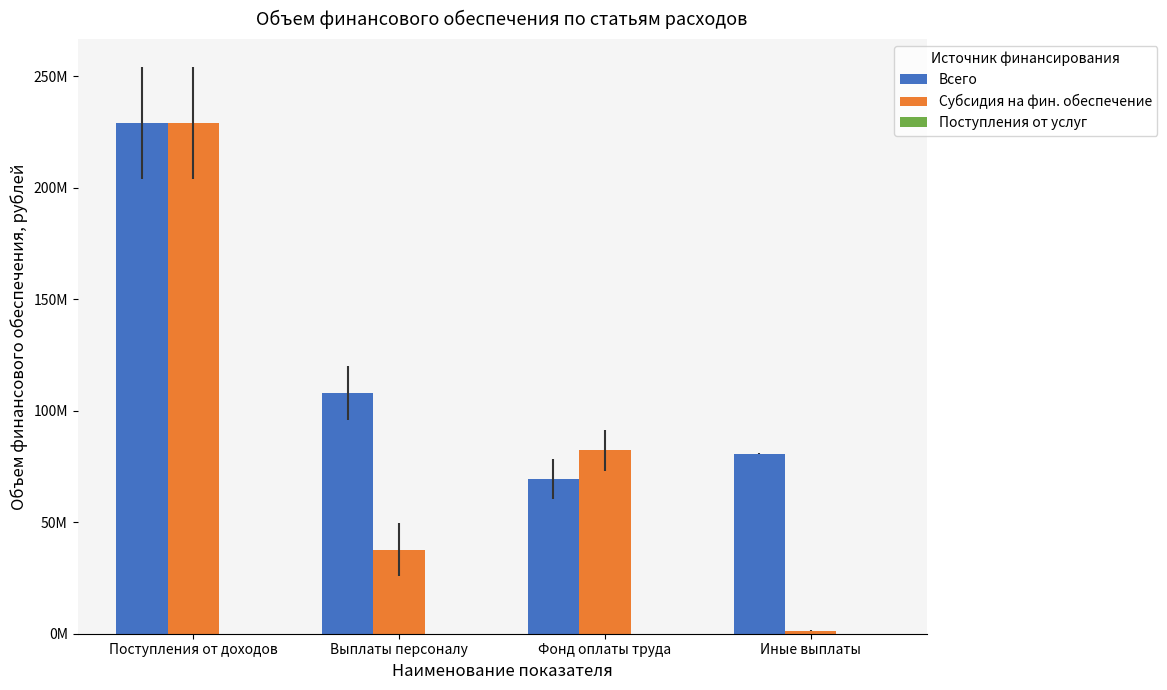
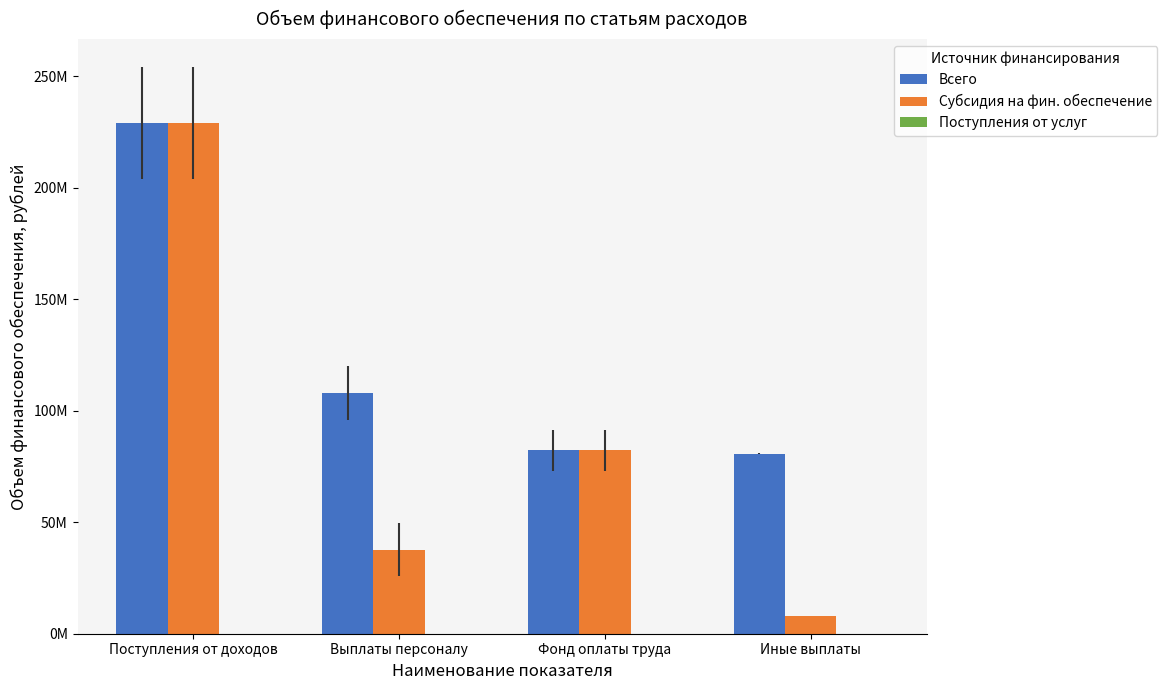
  {
    "Всего": {
      "Поступления от доходов": 229000000,
      "Выплаты персоналу": 108000000,
-     "Фонд оплаты труда": 69000000,
+     "Фонд оплаты труда": 82000000,
      "Иные выплаты": 81000000
    },
    "Субсидия на фин. обеспечение": {
      "Поступления от доходов": 229000000,
      "Выплаты персоналу": 38000000,
      "Фонд оплаты труда": 82000000,
-     "Иные выплаты": 1000000
+     "Иные выплаты": 8000000
    },
    "Поступления от услуг": {
      "Поступления от доходов": 0,
      "Выплаты персоналу": 0,
      "Фонд оплаты труда": 0,
      "Иные выплаты": 0
    }
  }
